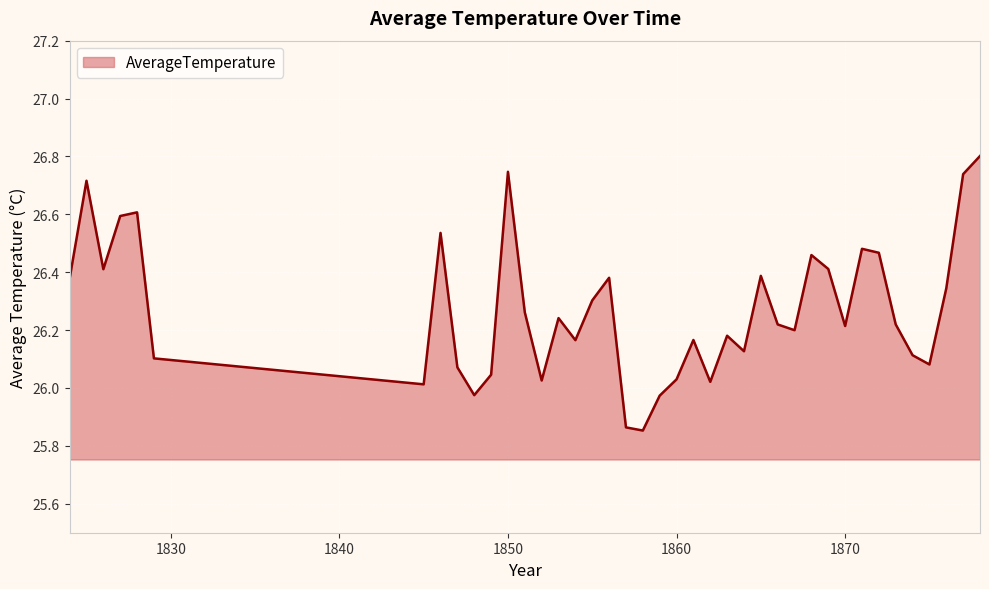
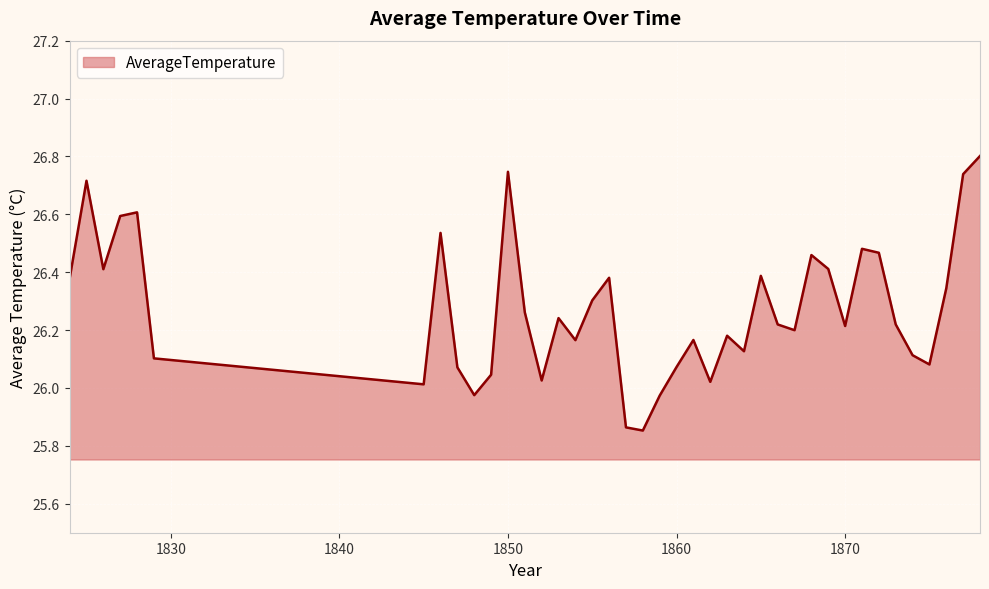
  {
    "1850": 26.75,
-   "1860": 26.03,
+   "1860": 26.07,
    "1870": 26.21
  }
